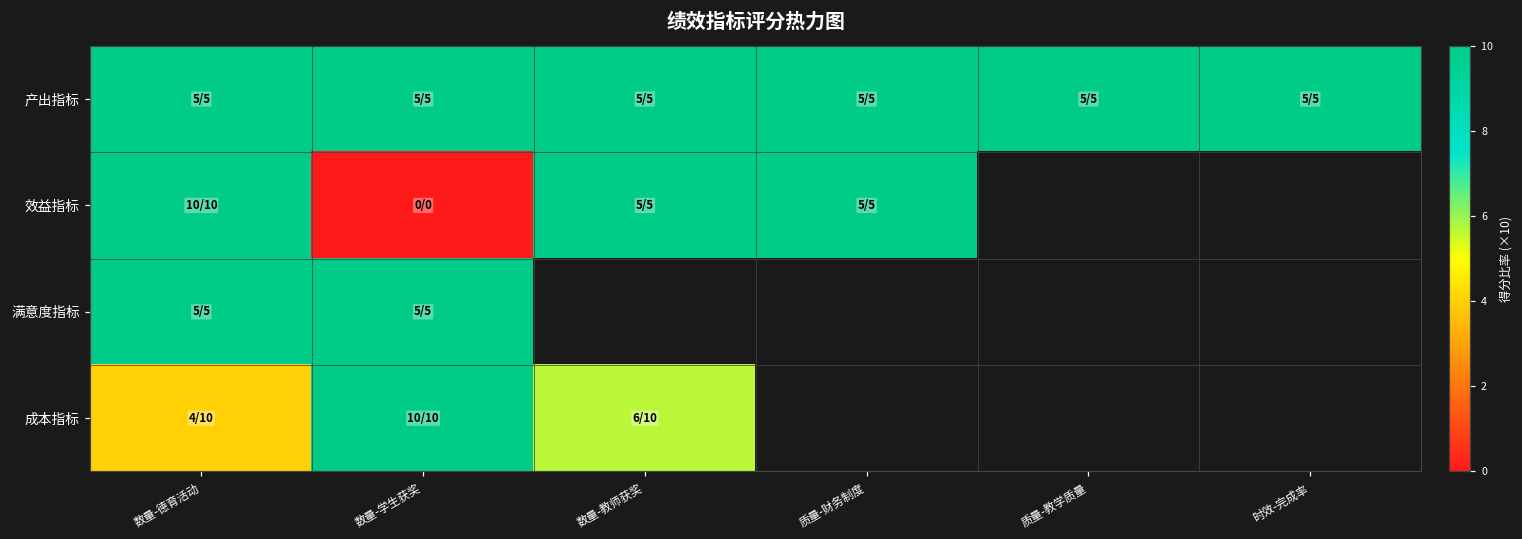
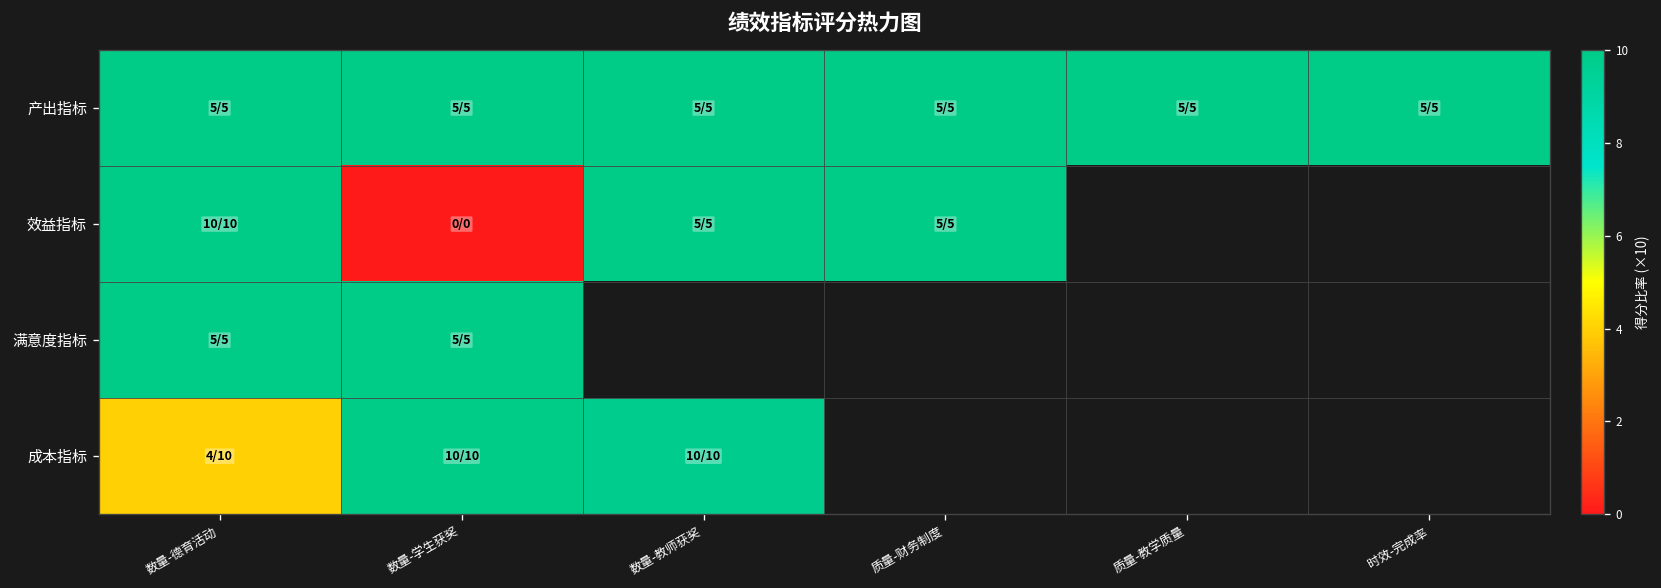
  {
    "成本指标": {
-     "数量-教师获奖": 6
+     "数量-教师获奖": 10
    }
  }
